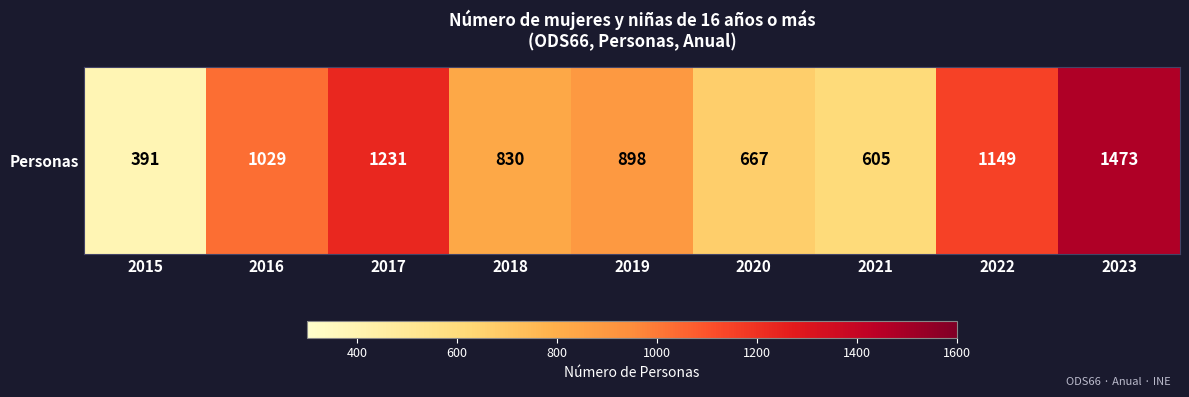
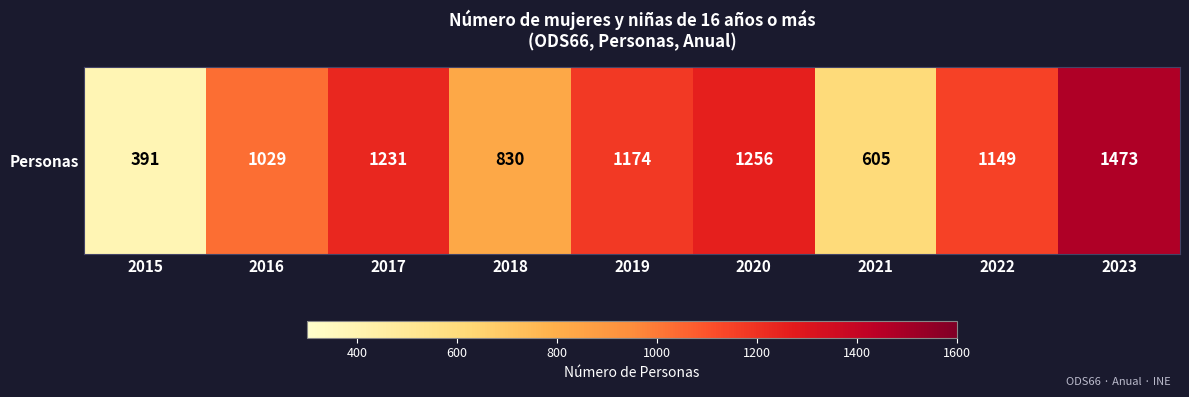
  {
    "Personas": {
      "2015": 391,
      "2016": 1029,
      "2017": 1231,
      "2018": 830,
-     "2019": 898,
-     "2020": 667,
+     "2019": 1174,
+     "2020": 1256,
      "2021": 605,
      "2022": 1149,
      "2023": 1473
    }
  }
